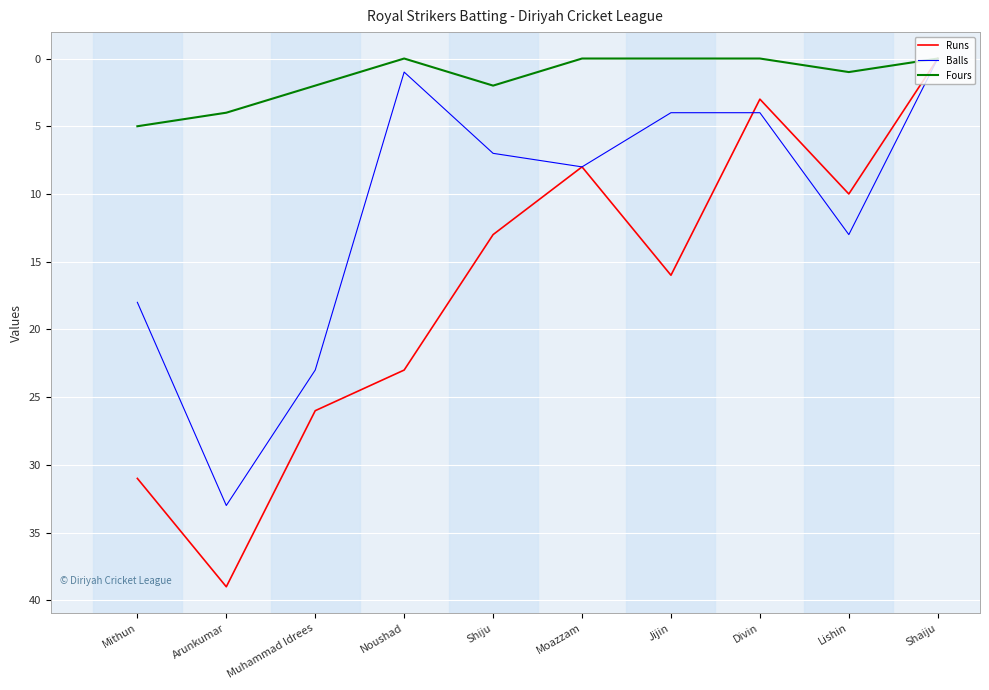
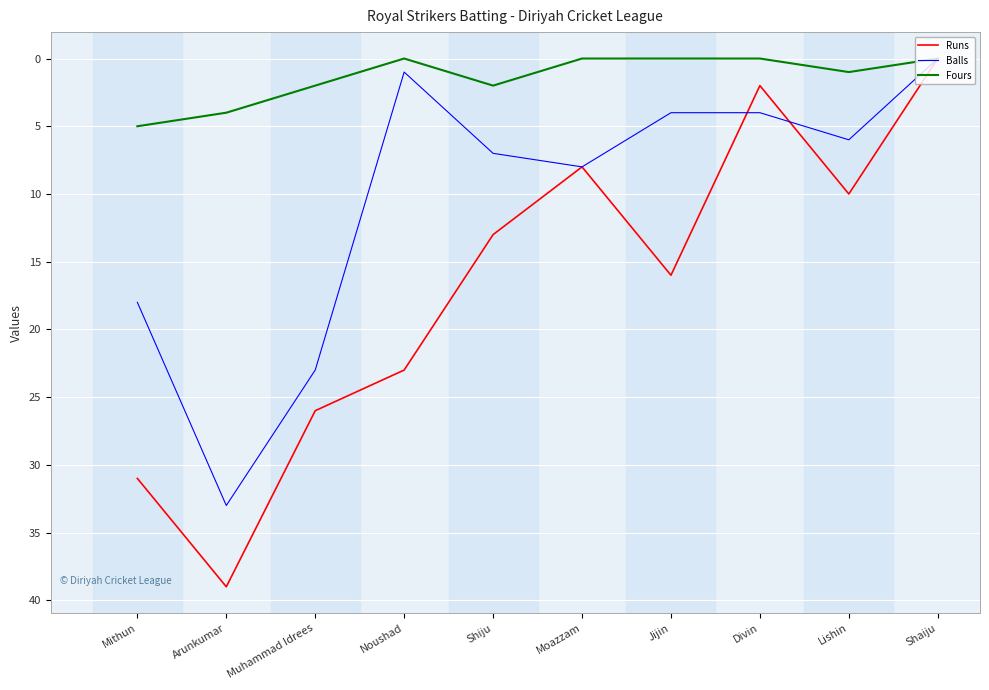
  {
    "Runs": {
      "Mithun": 31,
      "Arunkumar": 39,
      "Muhammad Idrees": 26,
      "Noushad": 23,
      "Shiju": 13,
      "Jijin": 16,
-     "Divin": 3,
+     "Divin": 2,
      "Lishin": 10
    },
    "Balls": {
      "Mithun": 18,
      "Arunkumar": 33,
      "Muhammad Idrees": 23,
      "Noushad": 1,
      "Shiju": 7,
      "Jijin": 4,
      "Divin": 4,
-     "Lishin": 13
+     "Lishin": 6
    },
    "Fours": {
      "Mithun": 5,
      "Arunkumar": 4,
      "Muhammad Idrees": 2,
      "Noushad": 0,
      "Shiju": 2,
      "Moazzam": 0,
      "Jijin": 0,
      "Divin": 0,
      "Lishin": 1
    }
  }
